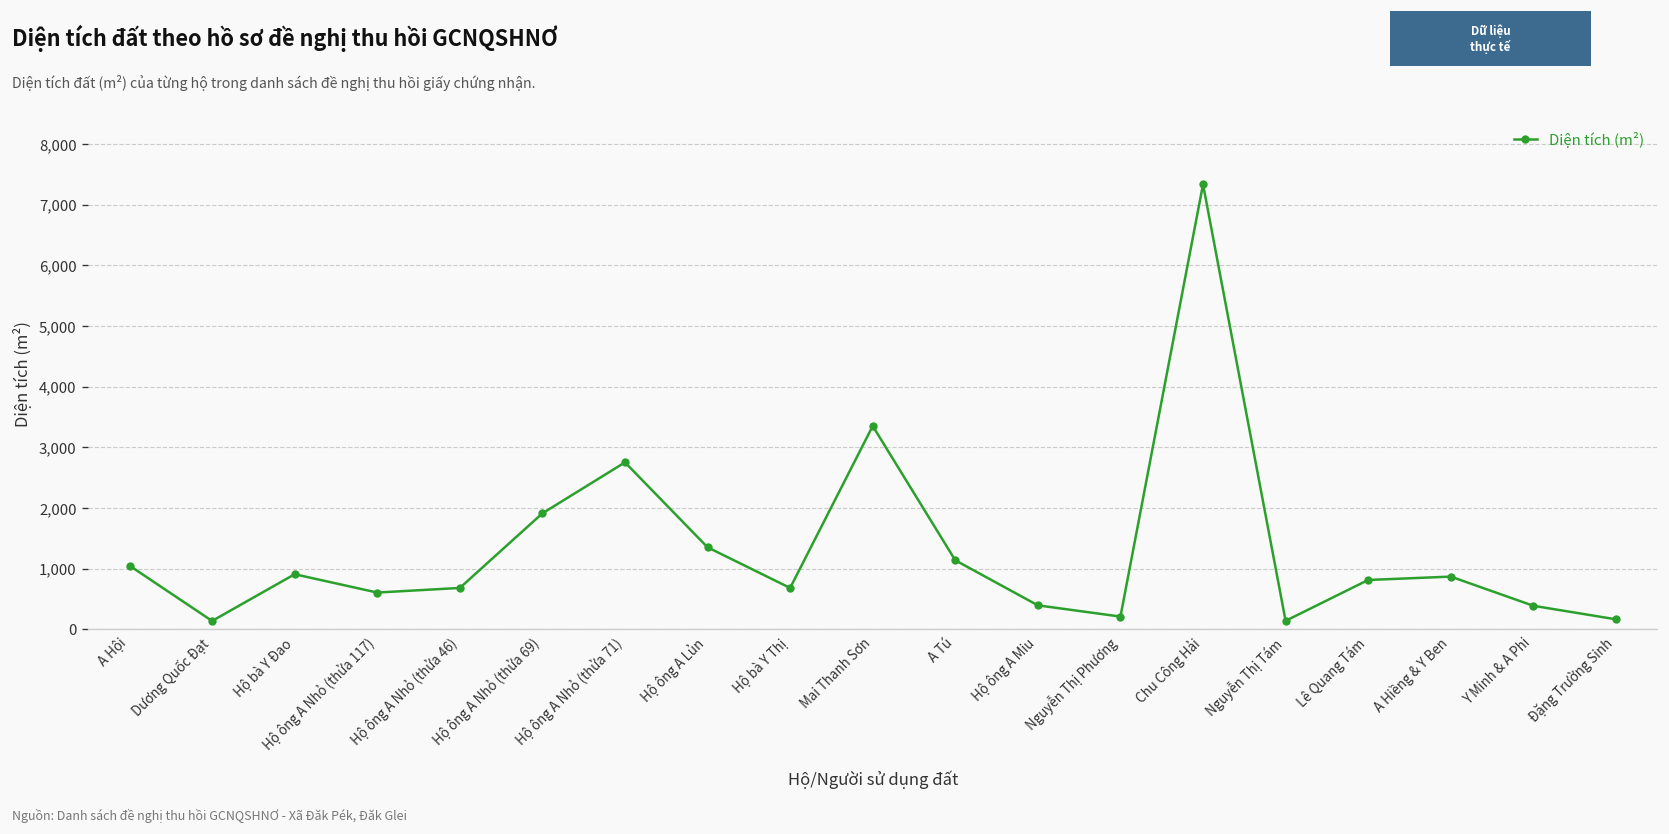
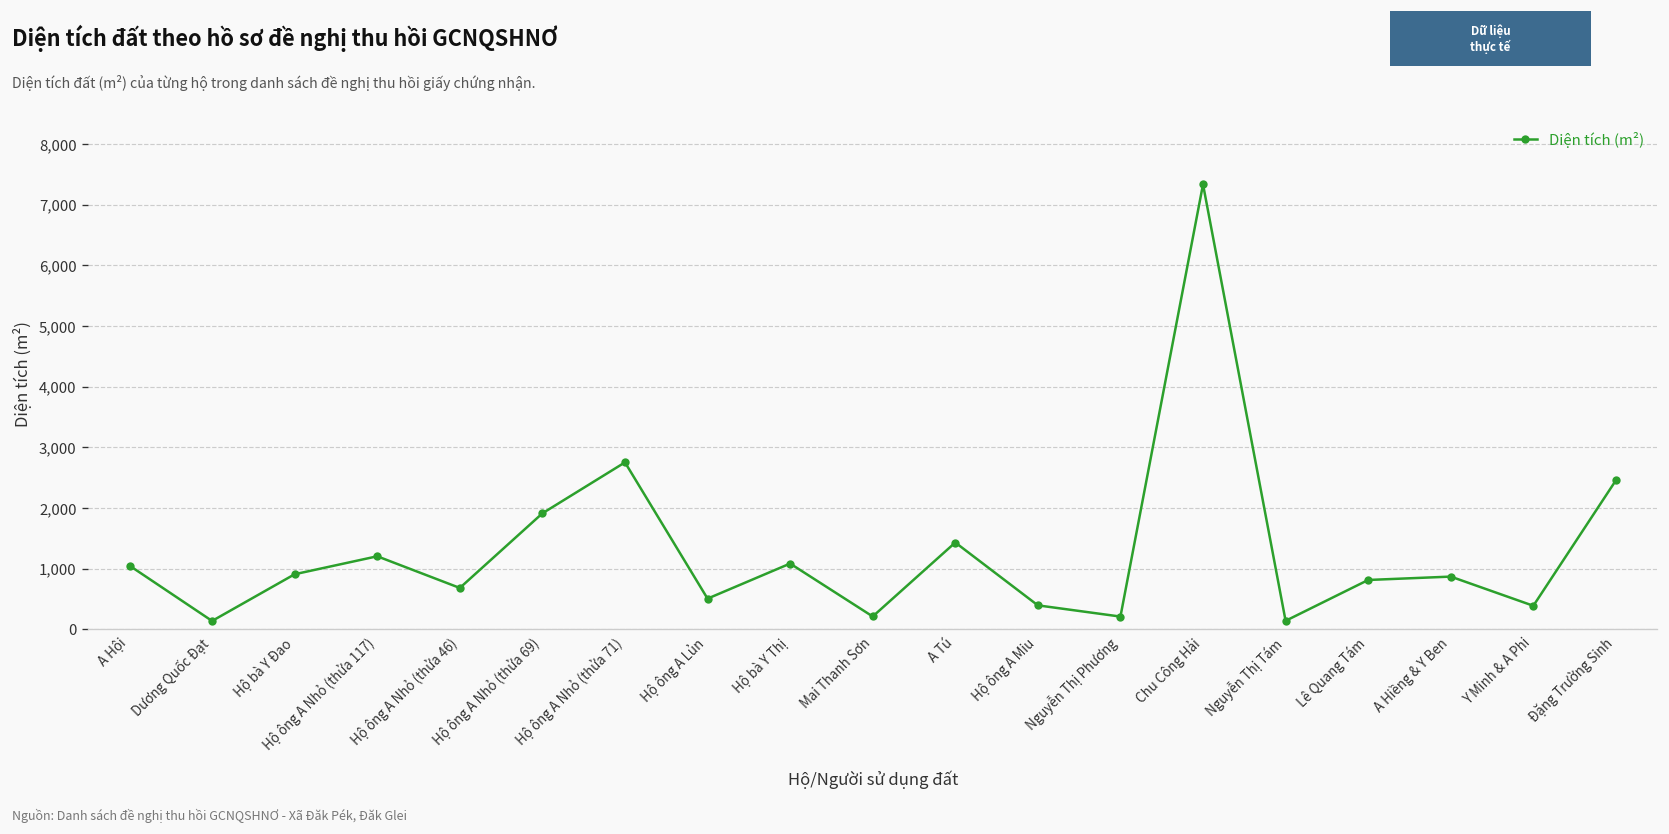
  {
    "A Hội": "1,100",
    "Dương Quốc Đạt": "100",
    "Hộ bà Y Đao": "900",
-   "Hộ ông A Nhỏ (thửa 117)": "600",
+   "Hộ ông A Nhỏ (thửa 117)": "1,200",
    "Hộ ông A Nhỏ (thửa 46)": "700",
    "Hộ ông A Nhỏ (thửa 69)": "1,900",
    "Hộ ông A Nhỏ (thửa 71)": "2,800",
-   "Hộ ông A Lủn": "1,400",
-   "Hộ bà Y Thị": "700",
-   "Mai Thanh Sơn": "3,400",
-   "A Tú": "1,100",
+   "Hộ ông A Lủn": "500",
+   "Hộ bà Y Thị": "1,100",
+   "Mai Thanh Sơn": "200",
+   "A Tú": "1,400",
    "Hộ ông A Miu": "400",
    "Nguyễn Thị Phương": "200",
    "Chu Công Hải": "7,300",
    "Nguyễn Thị Tám": "100",
    "Lê Quang Tám": "800",
    "A Hiềng & Y Ben": "900",
    "Y Minh & A Phi": "400",
-   "Đặng Trường Sinh": "200"
+   "Đặng Trường Sinh": "2,500"
  }
